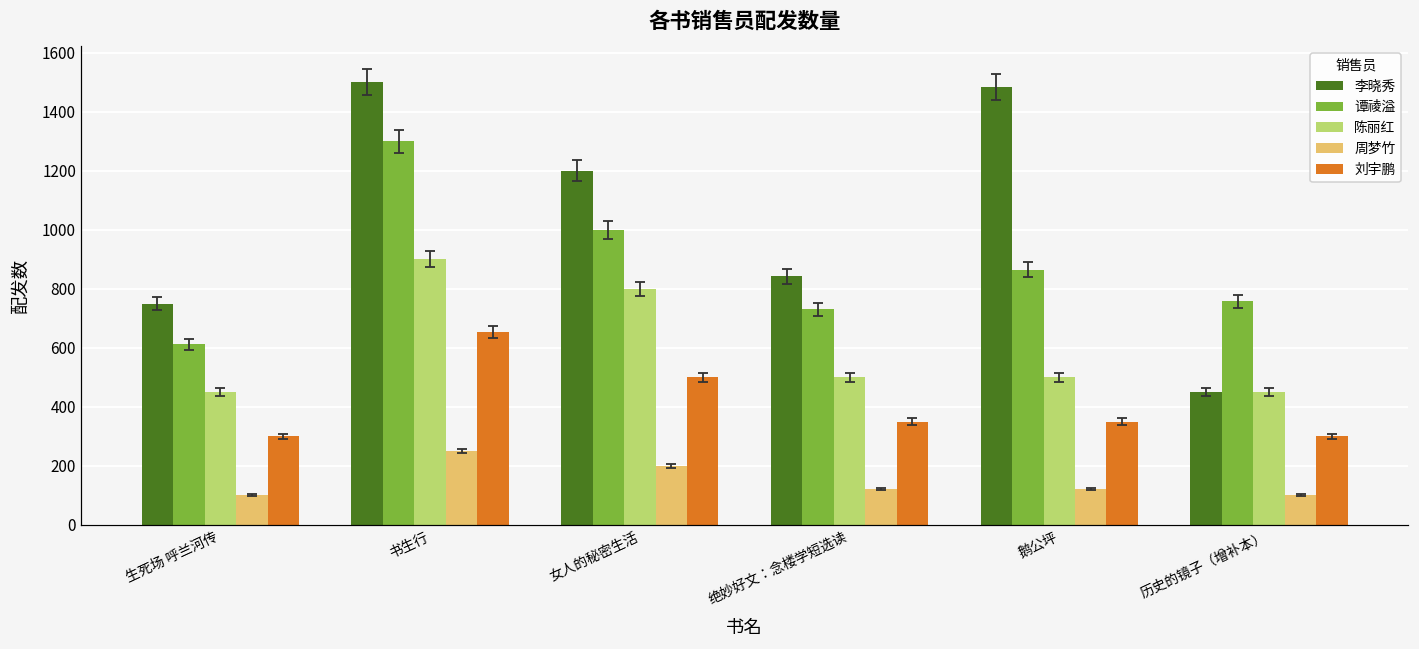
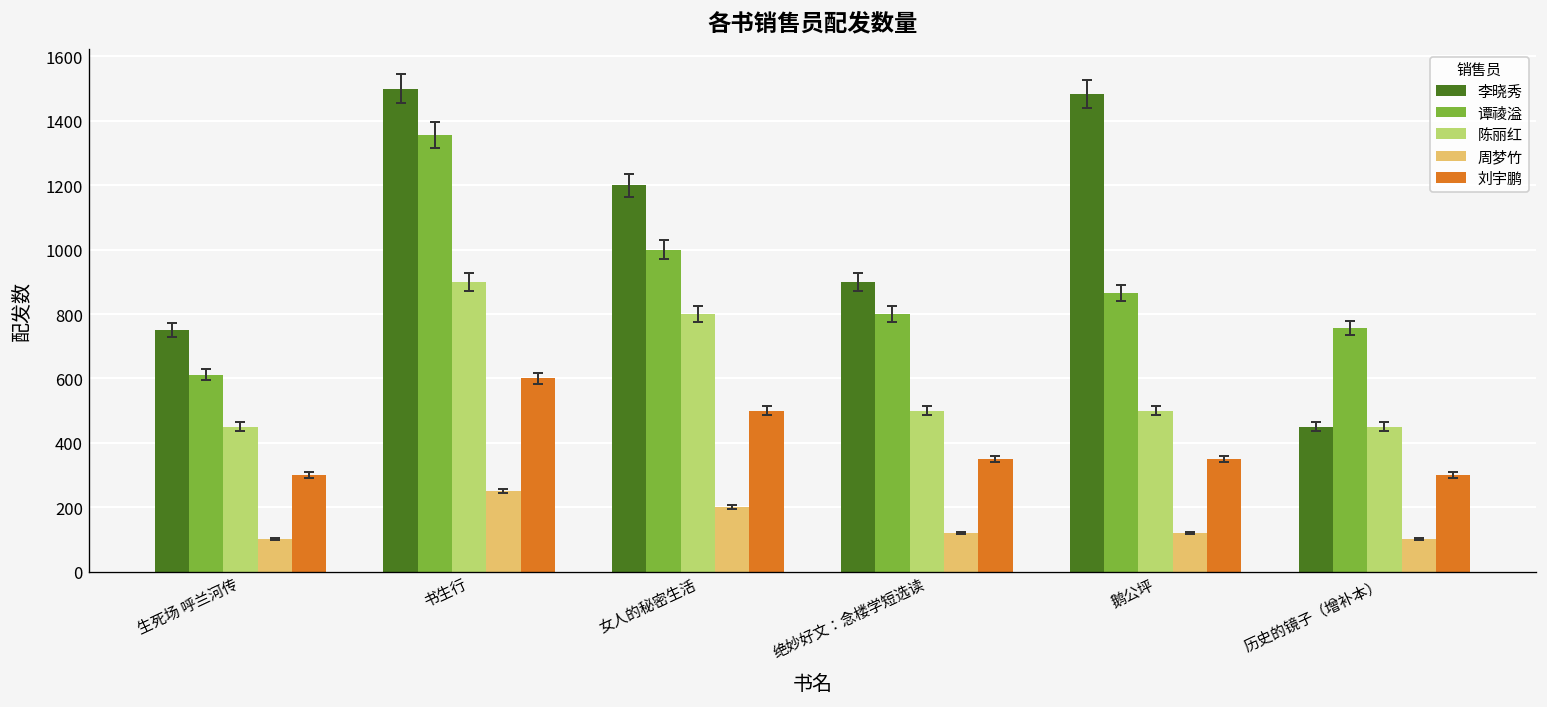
  {
    "李晓秀": {
      "生死场 呼兰河传": 750,
      "书生行": 1500,
      "女人的秘密生活": 1200,
-     "绝妙好文：念楼学短选读": 840,
+     "绝妙好文：念楼学短选读": 900,
      "鹅公坪": 1480,
      "历史的镜子（增补本）": 450
    },
    "谭祾溢": {
      "生死场 呼兰河传": 610,
-     "书生行": 1300,
+     "书生行": 1360,
      "女人的秘密生活": 1000,
-     "绝妙好文：念楼学短选读": 730,
+     "绝妙好文：念楼学短选读": 800,
      "鹅公坪": 870,
      "历史的镜子（增补本）": 760
    },
    "刘宇鹏": {
      "生死场 呼兰河传": 300,
-     "书生行": 650,
+     "书生行": 600,
      "女人的秘密生活": 500,
      "绝妙好文：念楼学短选读": 350,
      "鹅公坪": 350,
      "历史的镜子（增补本）": 300
    }
  }
